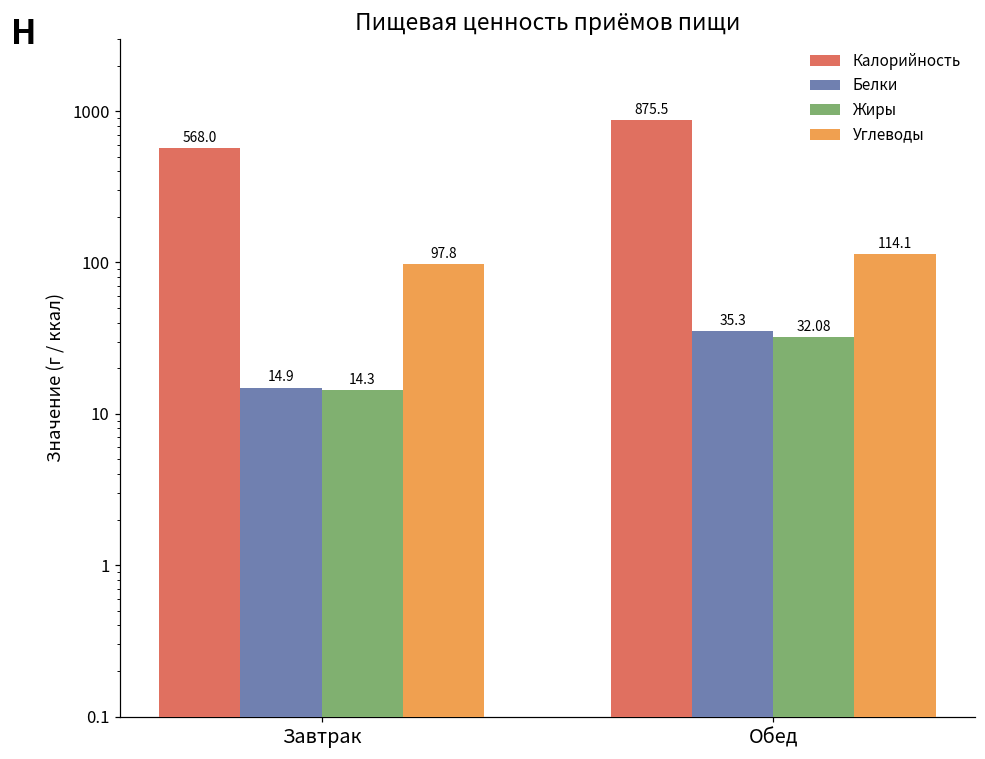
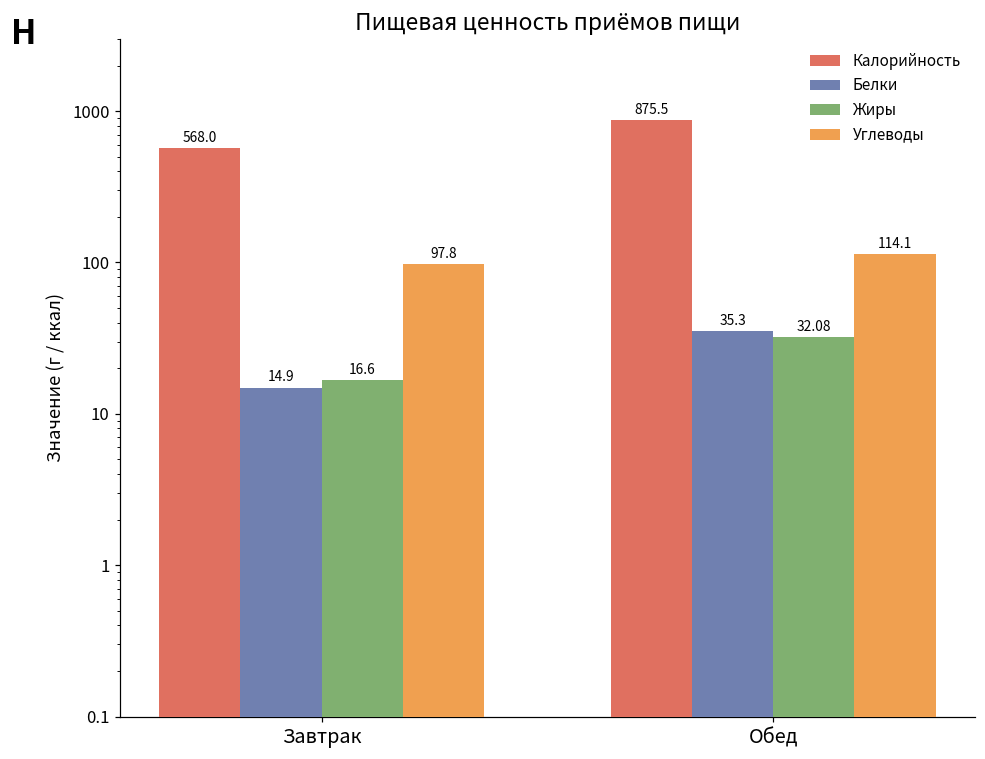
  {
    "Белки": {
      "Завтрак": 14.9,
      "Обед": 35.3
    },
    "Жиры": {
-     "Завтрак": 14.3,
+     "Завтрак": 16.6,
      "Обед": 32.08
    }
  }
